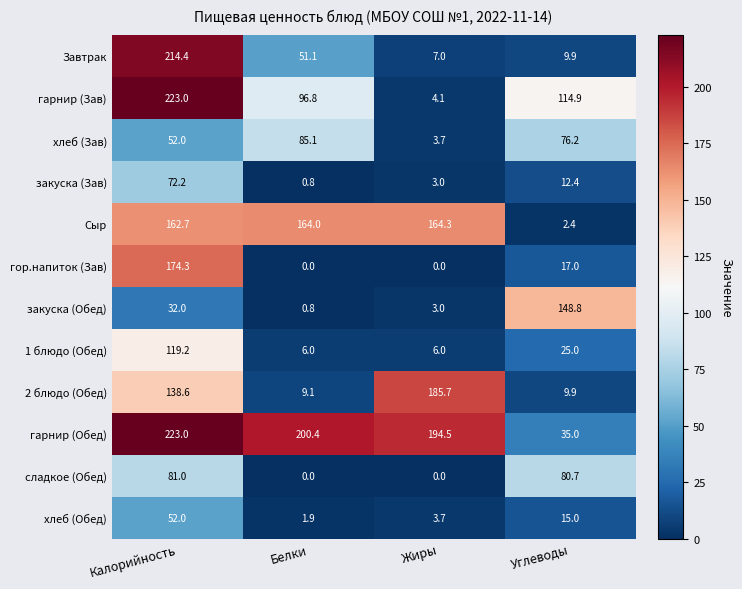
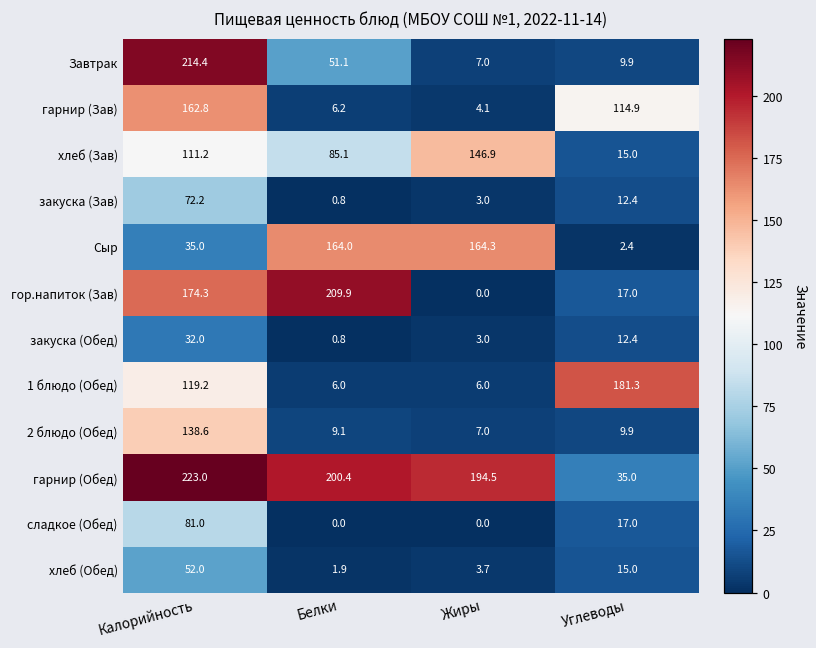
  {
    "Завтрак": {
      "Калорийность": 214.4,
      "Белки": 51.1,
      "Жиры": 7.0,
      "Углеводы": 9.9
    },
    "гарнир (Зав)": {
-     "Калорийность": 223.0,
-     "Белки": 96.8,
+     "Калорийность": 162.8,
+     "Белки": 6.2,
      "Жиры": 4.1,
      "Углеводы": 114.9
    },
    "хлеб (Зав)": {
-     "Калорийность": 52.0,
+     "Калорийность": 111.2,
      "Белки": 85.1,
-     "Жиры": 3.7,
-     "Углеводы": 76.2
+     "Жиры": 146.9,
+     "Углеводы": 15.0
    },
    "закуска (Зав)": {
      "Калорийность": 72.2,
      "Белки": 0.8,
      "Жиры": 3.0,
      "Углеводы": 12.4
    },
    "Сыр": {
-     "Калорийность": 162.7,
+     "Калорийность": 35.0,
      "Белки": 164.0,
      "Жиры": 164.3,
      "Углеводы": 2.4
    },
    "гор.напиток (Зав)": {
      "Калорийность": 174.3,
-     "Белки": 0.0,
+     "Белки": 209.9,
      "Жиры": 0.0,
      "Углеводы": 17.0
    },
    "закуска (Обед)": {
      "Калорийность": 32.0,
      "Белки": 0.8,
      "Жиры": 3.0,
-     "Углеводы": 148.8
+     "Углеводы": 12.4
    },
    "1 блюдо (Обед)": {
      "Калорийность": 119.2,
      "Белки": 6.0,
      "Жиры": 6.0,
-     "Углеводы": 25.0
+     "Углеводы": 181.3
    },
    "2 блюдо (Обед)": {
      "Калорийность": 138.6,
      "Белки": 9.1,
-     "Жиры": 185.7,
+     "Жиры": 7.0,
      "Углеводы": 9.9
    },
    "гарнир (Обед)": {
      "Калорийность": 223.0,
      "Белки": 200.4,
      "Жиры": 194.5,
      "Углеводы": 35.0
    },
    "сладкое (Обед)": {
      "Калорийность": 81.0,
      "Белки": 0.0,
      "Жиры": 0.0,
-     "Углеводы": 80.7
+     "Углеводы": 17.0
    },
    "хлеб (Обед)": {
      "Калорийность": 52.0,
      "Белки": 1.9,
      "Жиры": 3.7,
      "Углеводы": 15.0
    }
  }
